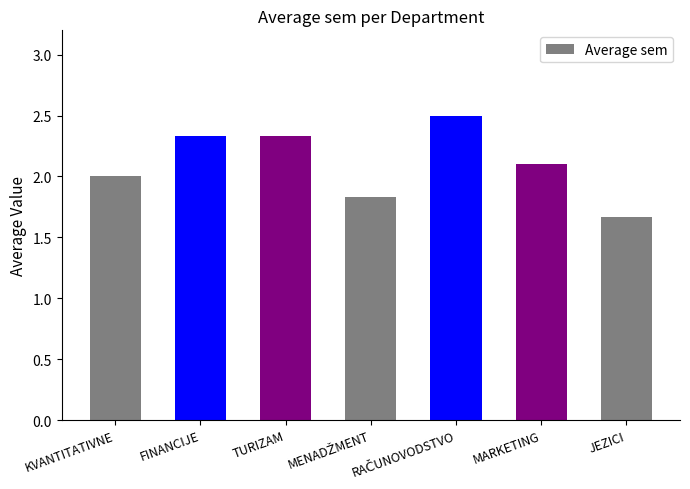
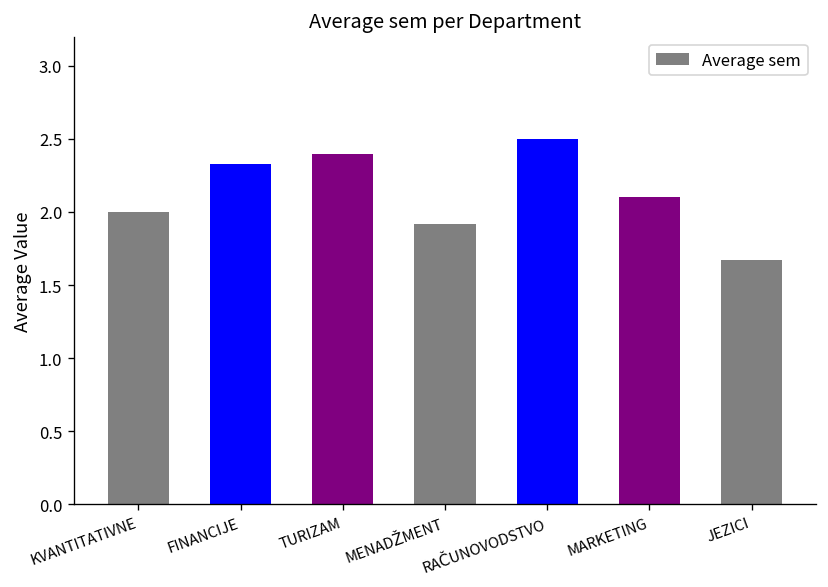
  {
    "KVANTITATIVNE": 2.00,
    "FINANCIJE": 2.33,
-   "TURIZAM": 2.33,
-   "MENADŽMENT": 1.83,
+   "TURIZAM": 2.40,
+   "MENADŽMENT": 1.92,
    "RAČUNOVODSTVO": 2.50,
    "MARKETING": 2.10,
    "JEZICI": 1.67
  }
